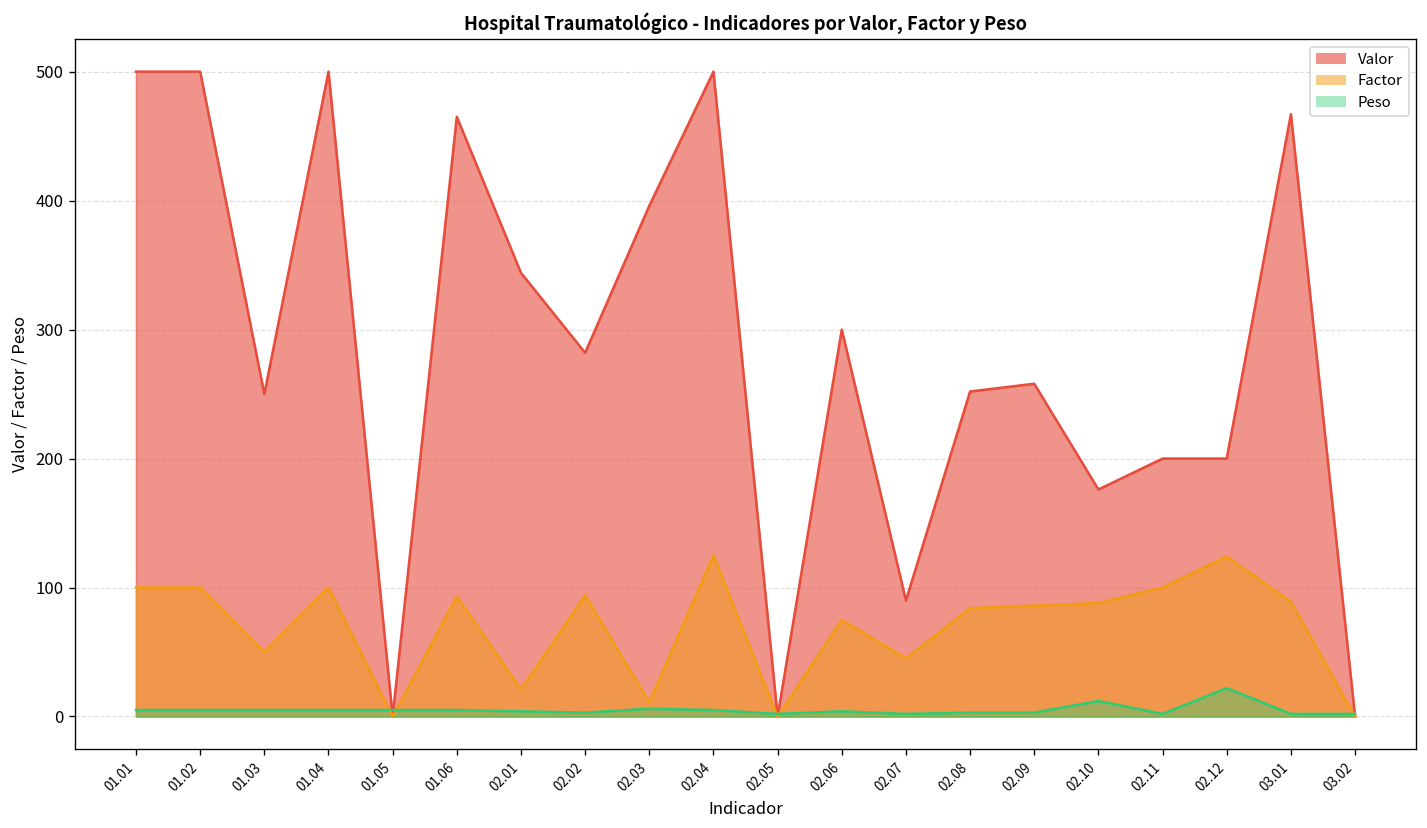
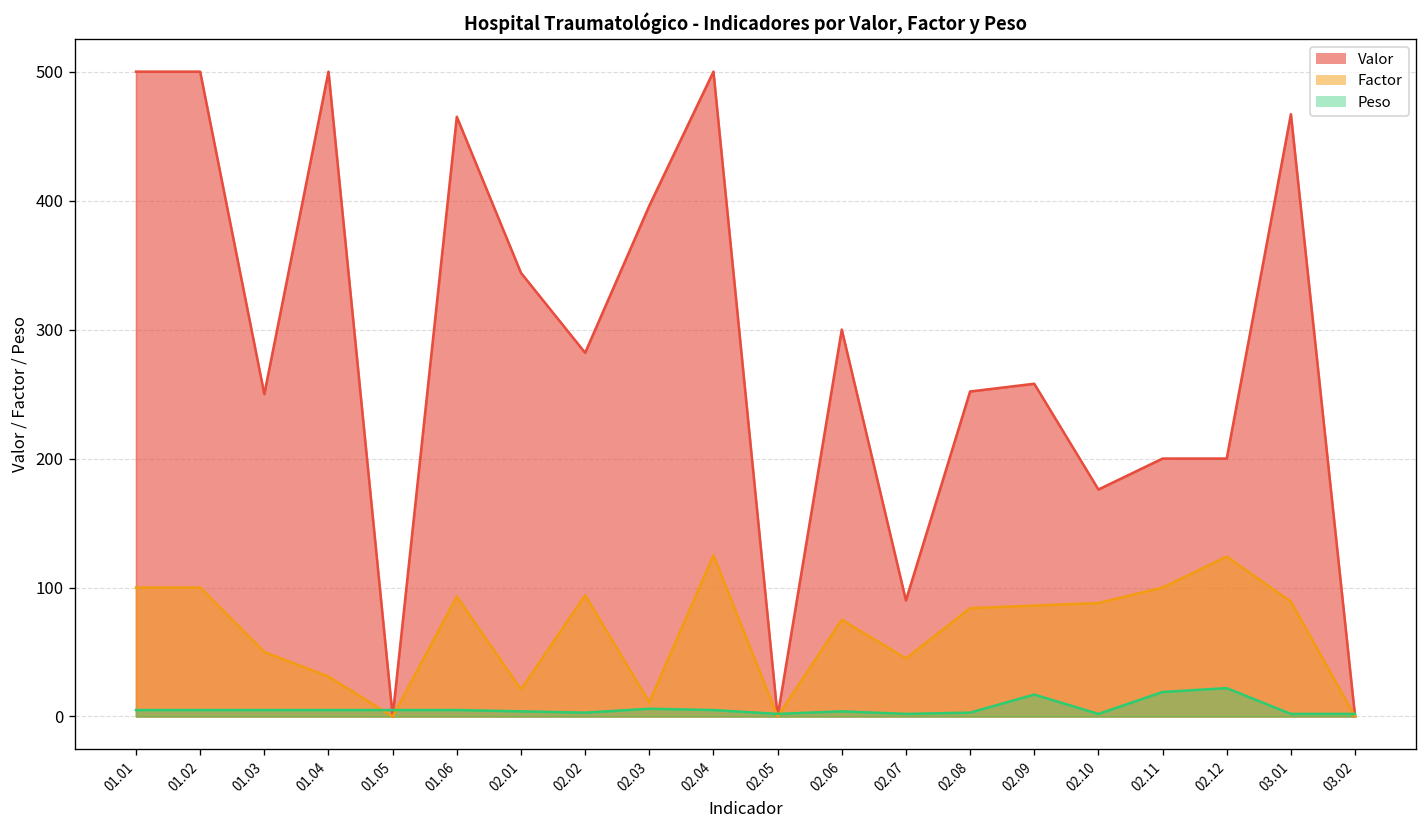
  {
    "Valor": {
      "01.01": 500,
      "01.02": 500,
      "01.03": 250,
      "01.04": 500,
      "01.06": 465,
      "02.01": 344,
      "02.02": 282,
      "02.03": 396,
      "02.04": 500,
      "02.06": 300,
      "02.07": 90,
      "02.08": 252,
      "02.09": 258,
      "02.10": 176,
      "02.11": 200,
      "02.12": 200,
      "03.01": 467
    },
    "Factor": {
      "01.01": 100,
      "01.02": 100,
      "01.03": 50,
-     "01.04": 100,
+     "01.04": 31,
      "01.06": 93,
      "02.01": 21,
      "02.02": 94,
      "02.03": 11,
      "02.04": 125,
      "02.06": 75,
      "02.07": 45,
      "02.08": 84,
      "02.09": 86,
      "02.10": 88,
      "02.11": 100,
      "02.12": 124,
      "03.01": 89
    },
    "Peso": {
      "01.01": 5,
      "01.02": 5,
      "01.03": 5,
      "01.04": 5,
      "01.05": 5,
      "01.06": 5,
      "02.01": 4,
      "02.02": 3,
      "02.03": 6,
      "02.04": 5,
      "02.06": 4,
      "02.07": 2,
      "02.08": 3,
-     "02.09": 3,
-     "02.10": 12,
-     "02.11": 2,
+     "02.09": 17,
+     "02.10": 2,
+     "02.11": 19,
      "02.12": 22,
      "03.01": 2
    }
  }
